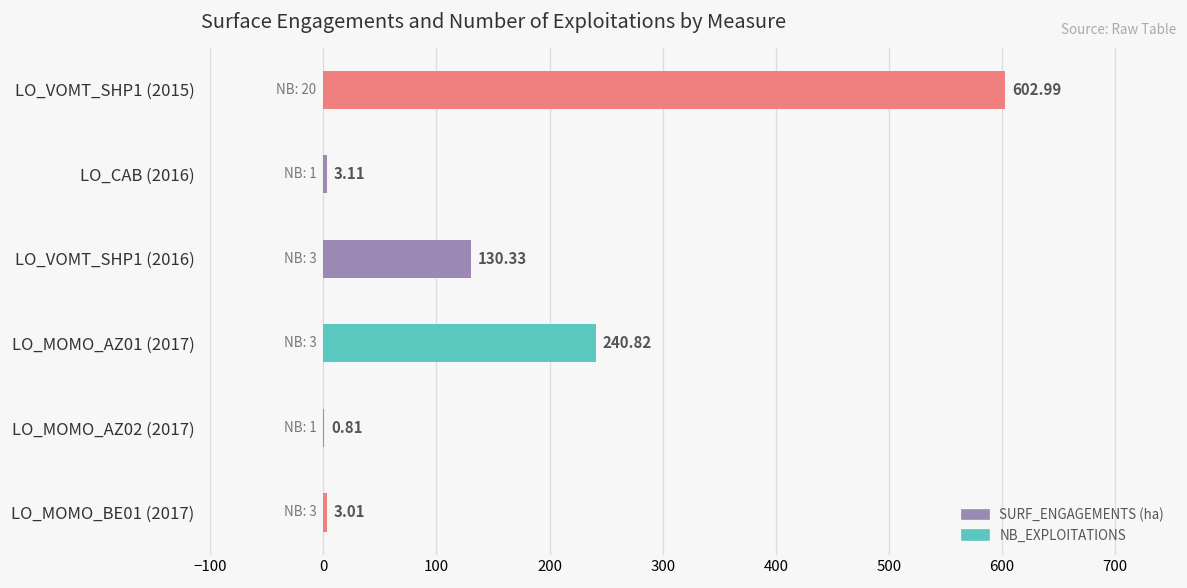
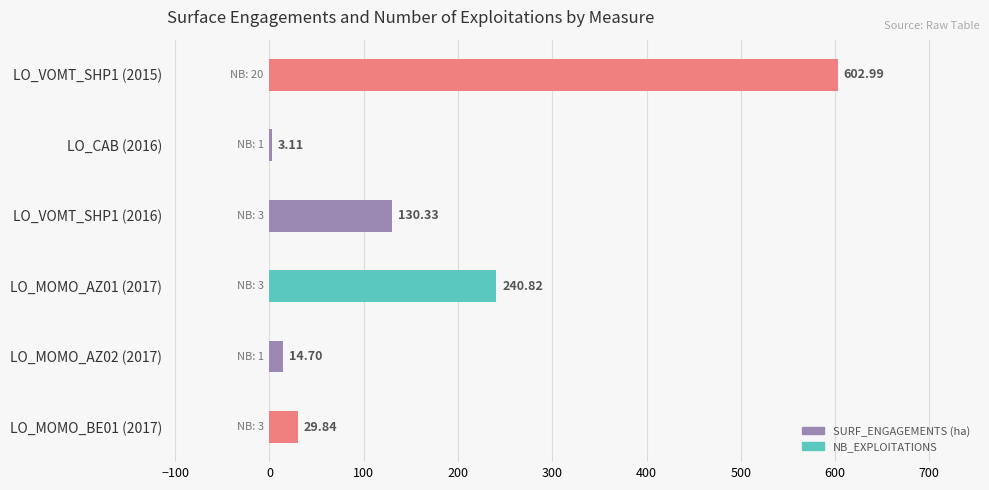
  {
    "LO_VOMT_SHP1 (2015)": 602.99,
    "LO_CAB (2016)": 3.11,
    "LO_VOMT_SHP1 (2016)": 130.33,
    "LO_MOMO_AZ01 (2017)": 240.82,
-   "LO_MOMO_AZ02 (2017)": 0.81,
-   "LO_MOMO_BE01 (2017)": 3.01
+   "LO_MOMO_AZ02 (2017)": 14.70,
+   "LO_MOMO_BE01 (2017)": 29.84
  }
